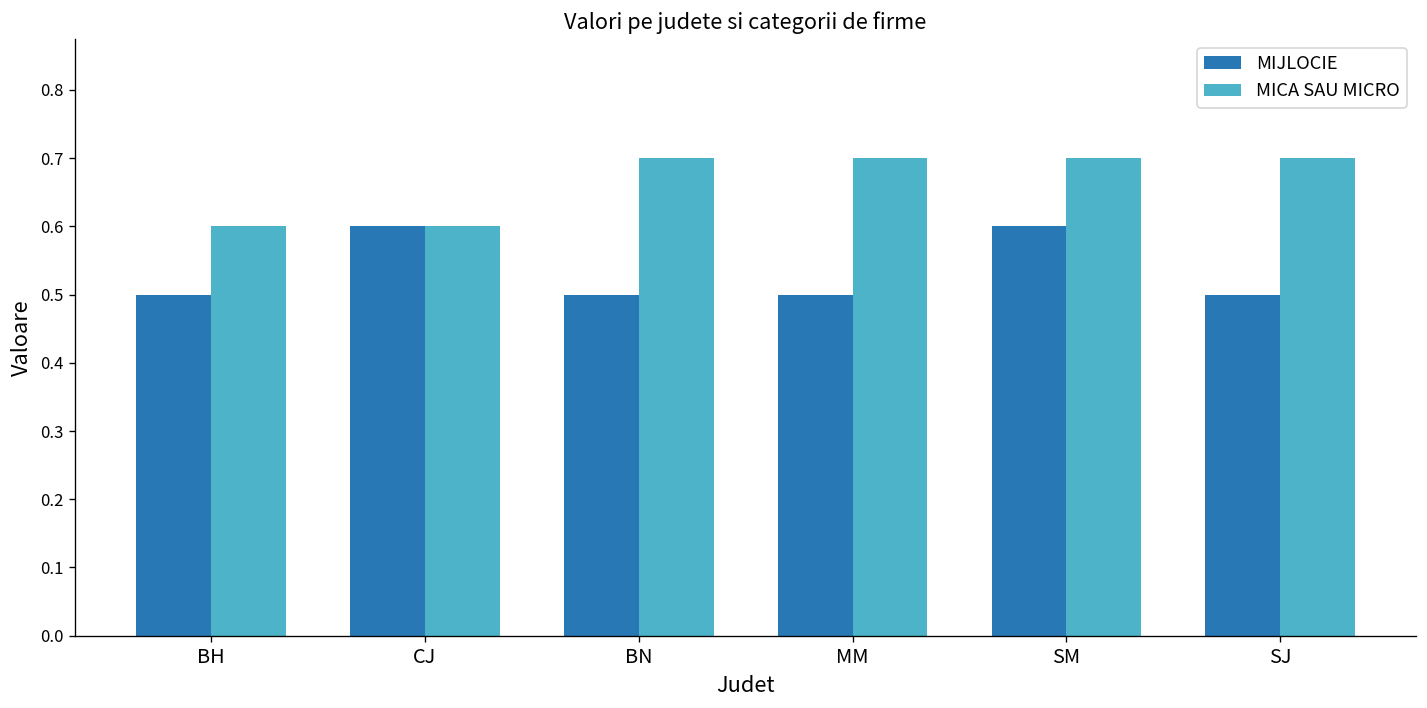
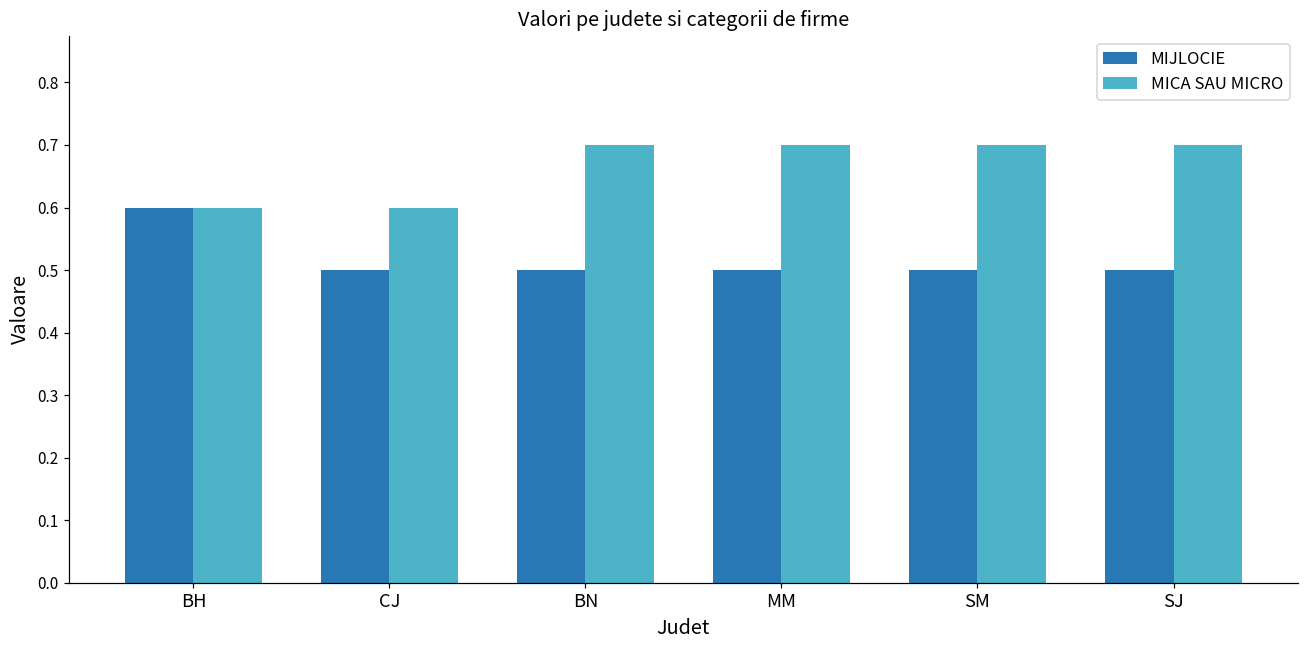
  {
    "MIJLOCIE": {
-     "BH": 0.5,
-     "CJ": 0.6,
+     "BH": 0.6,
+     "CJ": 0.5,
      "BN": 0.5,
      "MM": 0.5,
-     "SM": 0.6,
+     "SM": 0.5,
      "SJ": 0.5
    },
    "MICA SAU MICRO": {
      "BH": 0.6,
      "CJ": 0.6,
      "BN": 0.7,
      "MM": 0.7,
      "SM": 0.7,
      "SJ": 0.7
    }
  }
